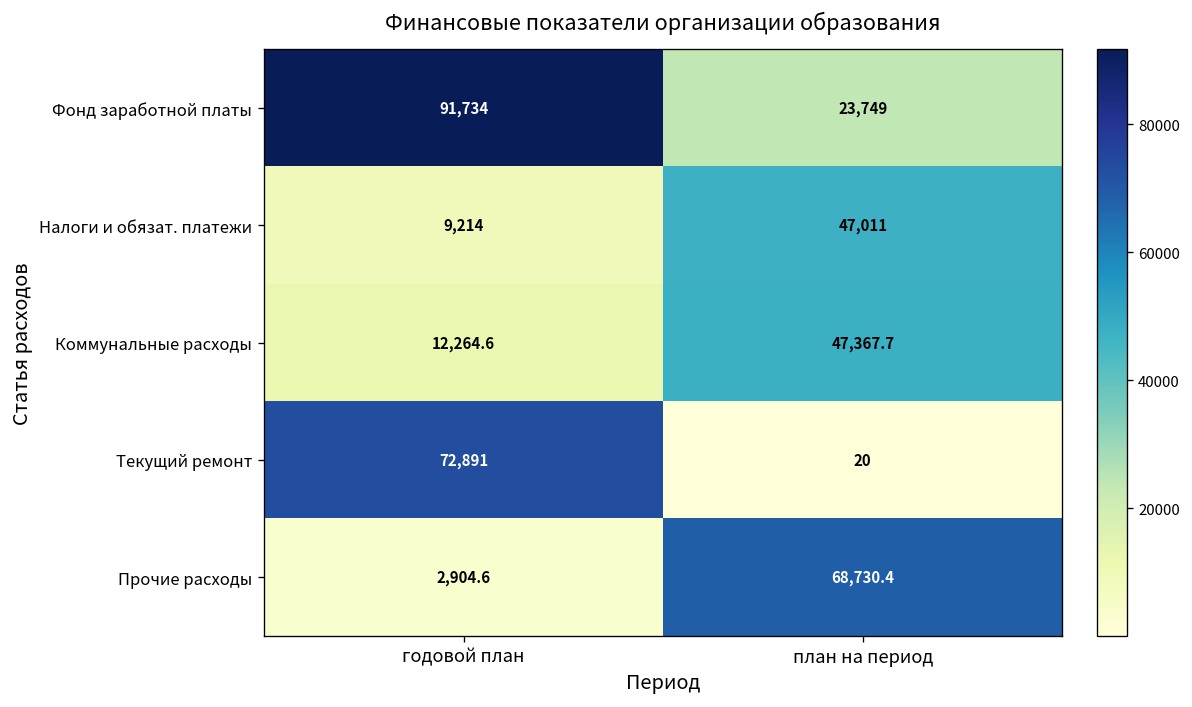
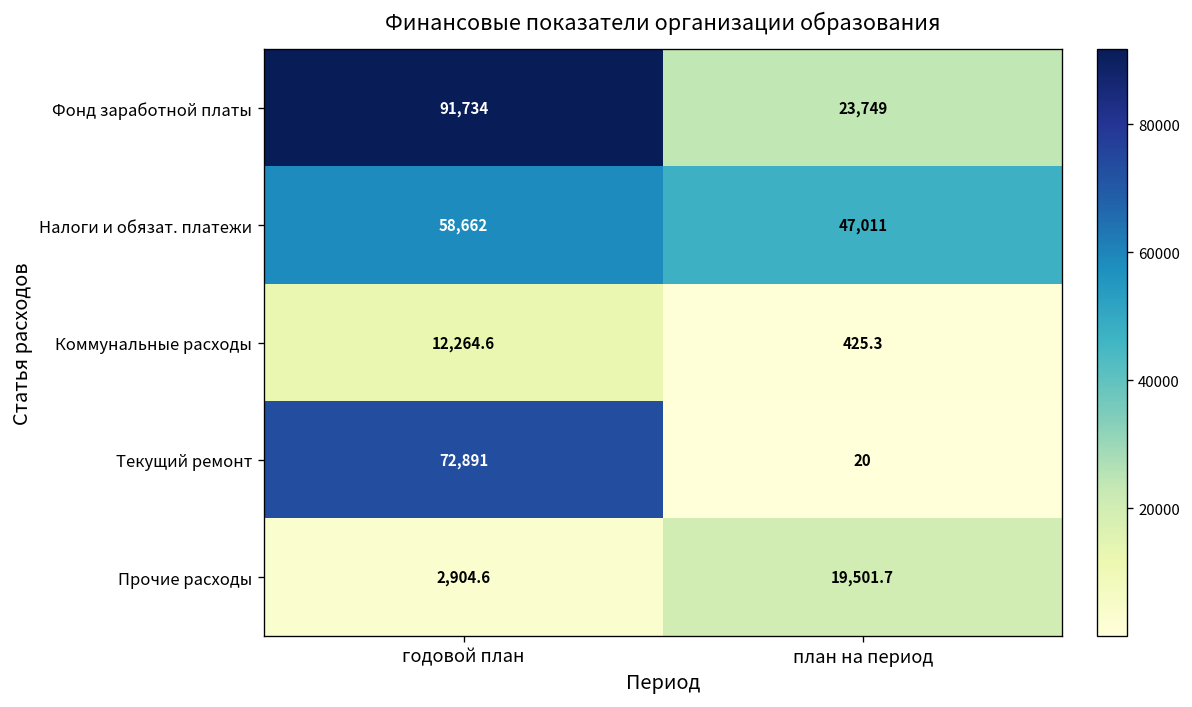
  {
    "Фонд заработной платы": {
      "годовой план": "91,734",
      "план на период": "23,749"
    },
    "Налоги и обязат. платежи": {
-     "годовой план": "9,214",
+     "годовой план": "58,662",
      "план на период": "47,011"
    },
    "Коммунальные расходы": {
      "годовой план": "12,264.6",
-     "план на период": "47,367.7"
+     "план на период": "425.3"
    },
    "Текущий ремонт": {
      "годовой план": "72,891",
      "план на период": "20"
    },
    "Прочие расходы": {
      "годовой план": "2,904.6",
-     "план на период": "68,730.4"
+     "план на период": "19,501.7"
    }
  }
